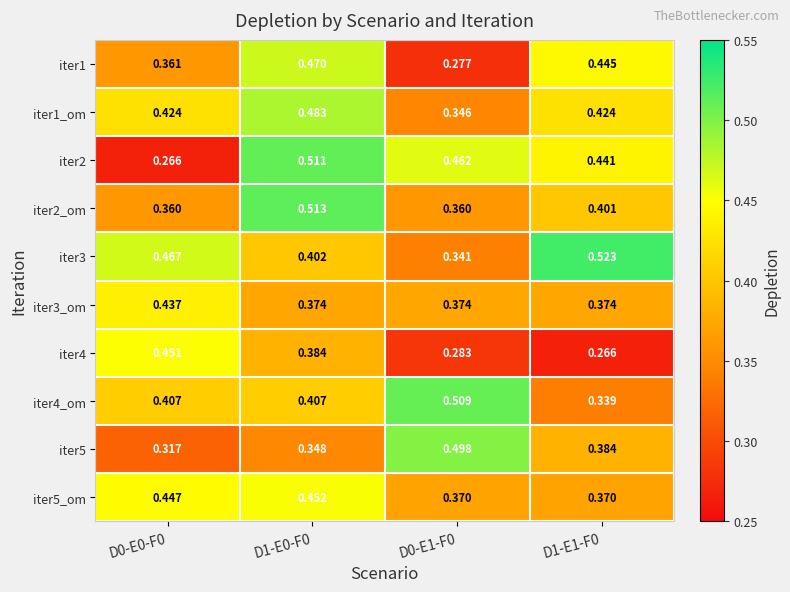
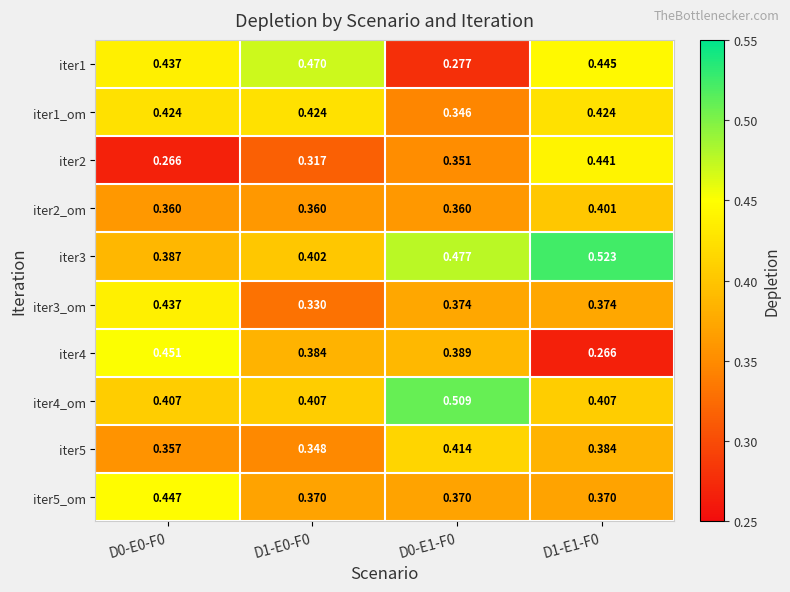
  {
    "iter1": {
-     "D0-E0-F0": 0.361,
+     "D0-E0-F0": 0.437,
      "D1-E0-F0": 0.470,
      "D0-E1-F0": 0.277,
      "D1-E1-F0": 0.445
    },
    "iter1_om": {
      "D0-E0-F0": 0.424,
-     "D1-E0-F0": 0.483,
+     "D1-E0-F0": 0.424,
      "D0-E1-F0": 0.346,
      "D1-E1-F0": 0.424
    },
    "iter2": {
      "D0-E0-F0": 0.266,
-     "D1-E0-F0": 0.511,
-     "D0-E1-F0": 0.462,
+     "D1-E0-F0": 0.317,
+     "D0-E1-F0": 0.351,
      "D1-E1-F0": 0.441
    },
    "iter2_om": {
      "D0-E0-F0": 0.360,
-     "D1-E0-F0": 0.513,
+     "D1-E0-F0": 0.360,
      "D0-E1-F0": 0.360,
      "D1-E1-F0": 0.401
    },
    "iter3": {
-     "D0-E0-F0": 0.467,
+     "D0-E0-F0": 0.387,
      "D1-E0-F0": 0.402,
-     "D0-E1-F0": 0.341,
+     "D0-E1-F0": 0.477,
      "D1-E1-F0": 0.523
    },
    "iter3_om": {
      "D0-E0-F0": 0.437,
-     "D1-E0-F0": 0.374,
+     "D1-E0-F0": 0.330,
      "D0-E1-F0": 0.374,
      "D1-E1-F0": 0.374
    },
    "iter4": {
      "D0-E0-F0": 0.451,
      "D1-E0-F0": 0.384,
-     "D0-E1-F0": 0.283,
+     "D0-E1-F0": 0.389,
      "D1-E1-F0": 0.266
    },
    "iter4_om": {
      "D0-E0-F0": 0.407,
      "D1-E0-F0": 0.407,
      "D0-E1-F0": 0.509,
-     "D1-E1-F0": 0.339
+     "D1-E1-F0": 0.407
    },
    "iter5": {
-     "D0-E0-F0": 0.317,
+     "D0-E0-F0": 0.357,
      "D1-E0-F0": 0.348,
-     "D0-E1-F0": 0.498,
+     "D0-E1-F0": 0.414,
      "D1-E1-F0": 0.384
    },
    "iter5_om": {
      "D0-E0-F0": 0.447,
-     "D1-E0-F0": 0.452,
+     "D1-E0-F0": 0.370,
      "D0-E1-F0": 0.370,
      "D1-E1-F0": 0.370
    }
  }
